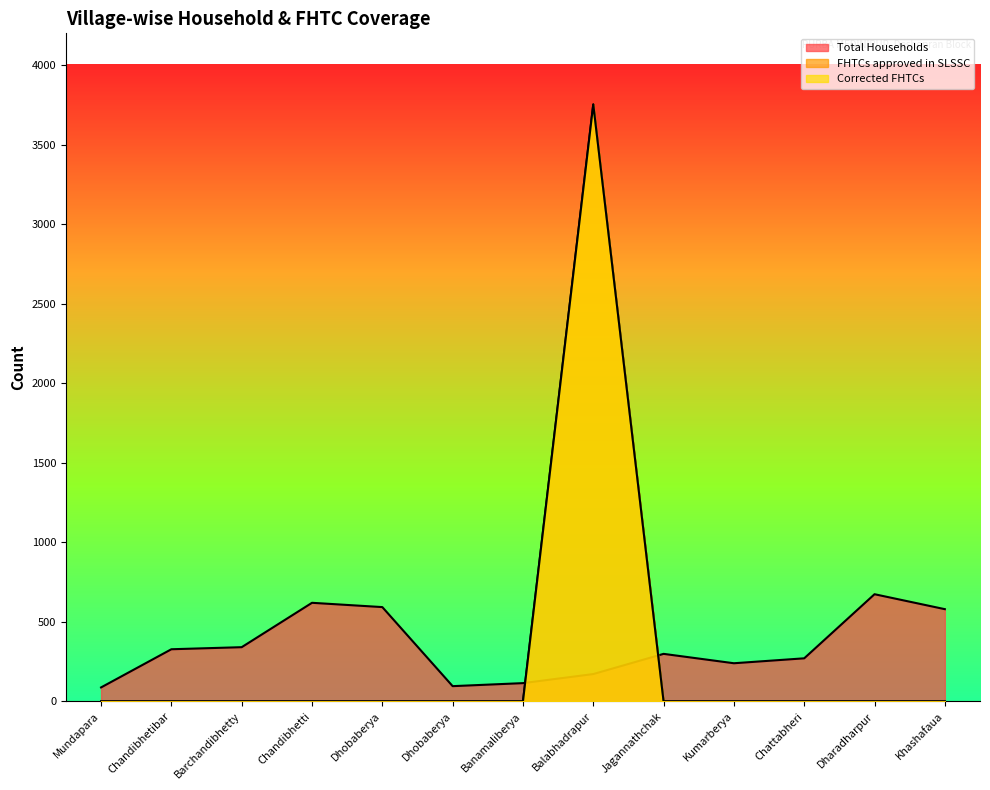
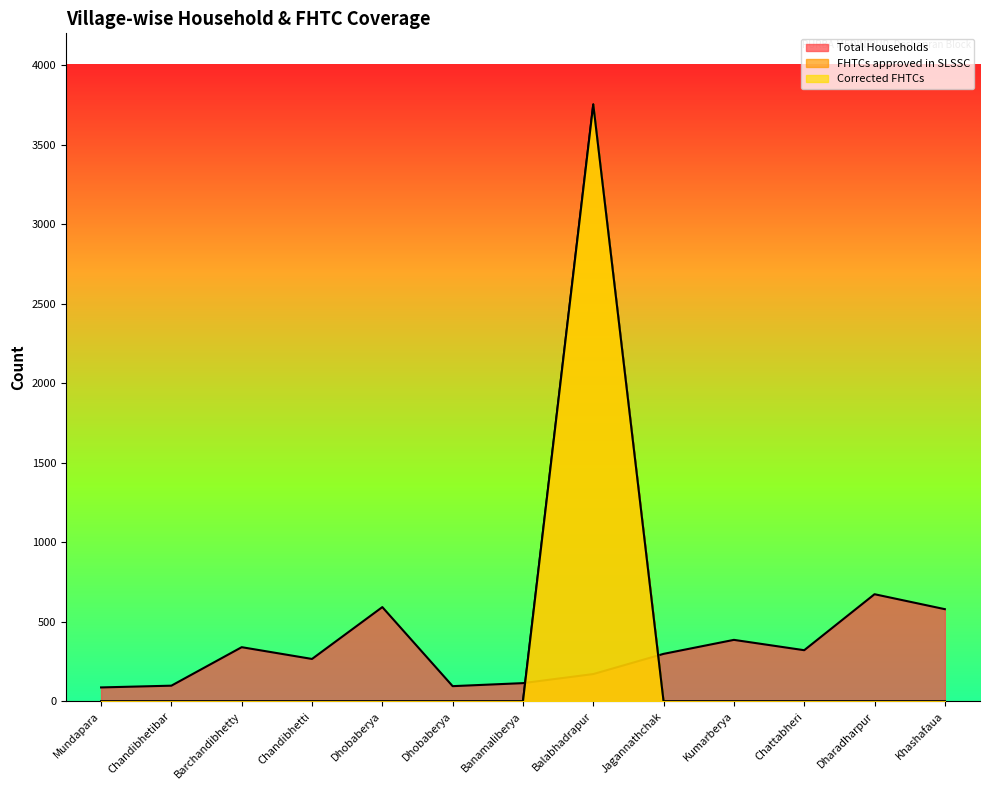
  {
    "Total Households": {
      "Mundapara": 90,
-     "Chandibhetibar": 330,
+     "Chandibhetibar": 100,
      "Barchandibhetty": 340,
-     "Chandibhetti": 620,
+     "Chandibhetti": 270,
      "Banamaliberya": 120,
      "Balabhadrapur": 170,
      "Jagannathchak": 300,
-     "Kumarberya": 240,
-     "Chattabheri": 270,
+     "Kumarberya": 390,
+     "Chattabheri": 320,
      "Dharadharpur": 670,
      "Khashafaua": 580
    },
    "Corrected FHTCs": {
      "Mundapara": 0,
      "Chandibhetibar": 0,
      "Barchandibhetty": 0,
      "Chandibhetti": 0,
      "Banamaliberya": 0,
      "Balabhadrapur": 3750,
      "Jagannathchak": 0,
      "Kumarberya": 0,
      "Chattabheri": 0,
      "Dharadharpur": 0,
      "Khashafaua": 0
    }
  }
